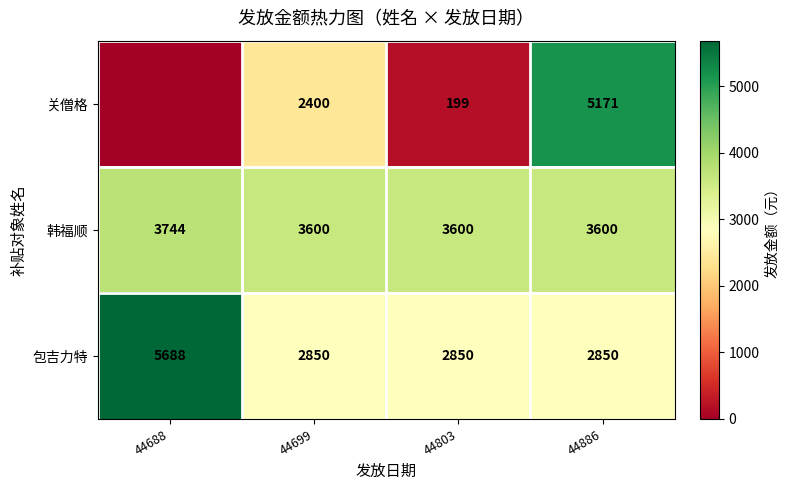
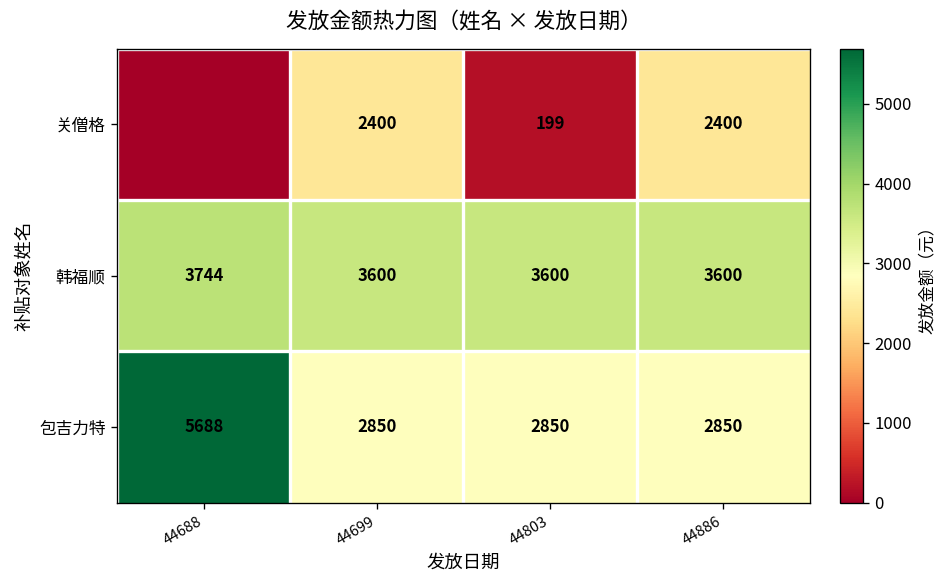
  {
    "关僧格": {
      "44699": 2400,
      "44803": 199,
-     "44886": 5171
+     "44886": 2400
    },
    "韩福顺": {
      "44688": 3744,
      "44699": 3600,
      "44803": 3600,
      "44886": 3600
    },
    "包吉力特": {
      "44688": 5688,
      "44699": 2850,
      "44803": 2850,
      "44886": 2850
    }
  }
